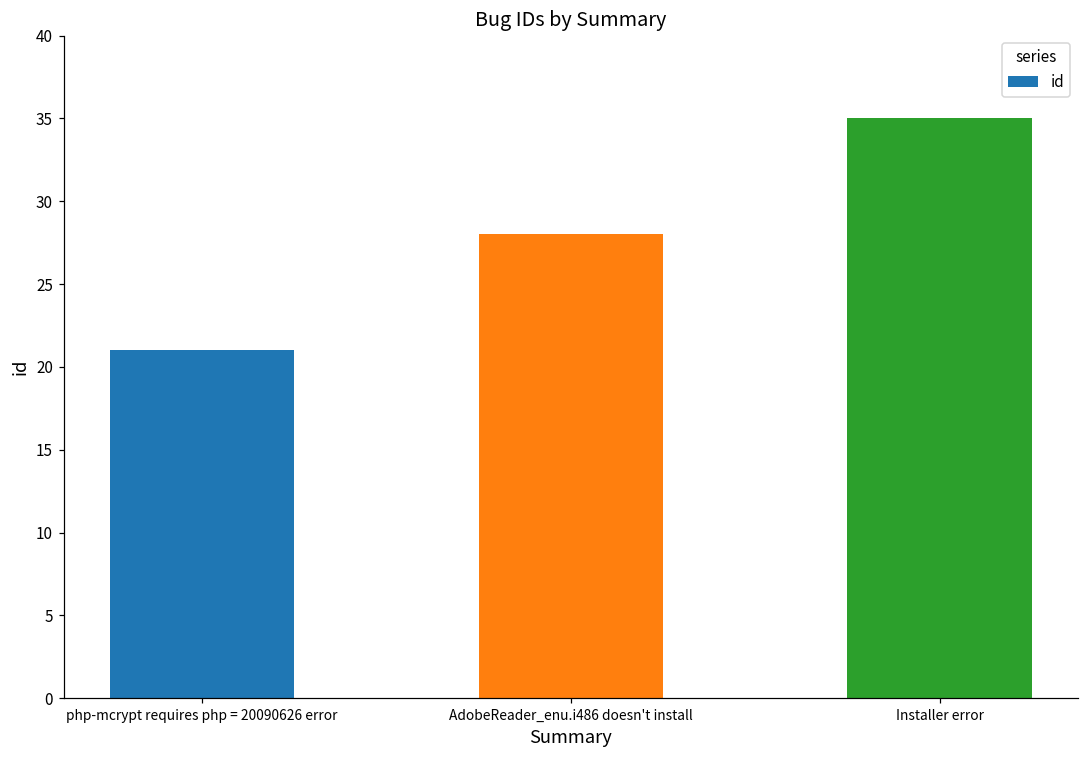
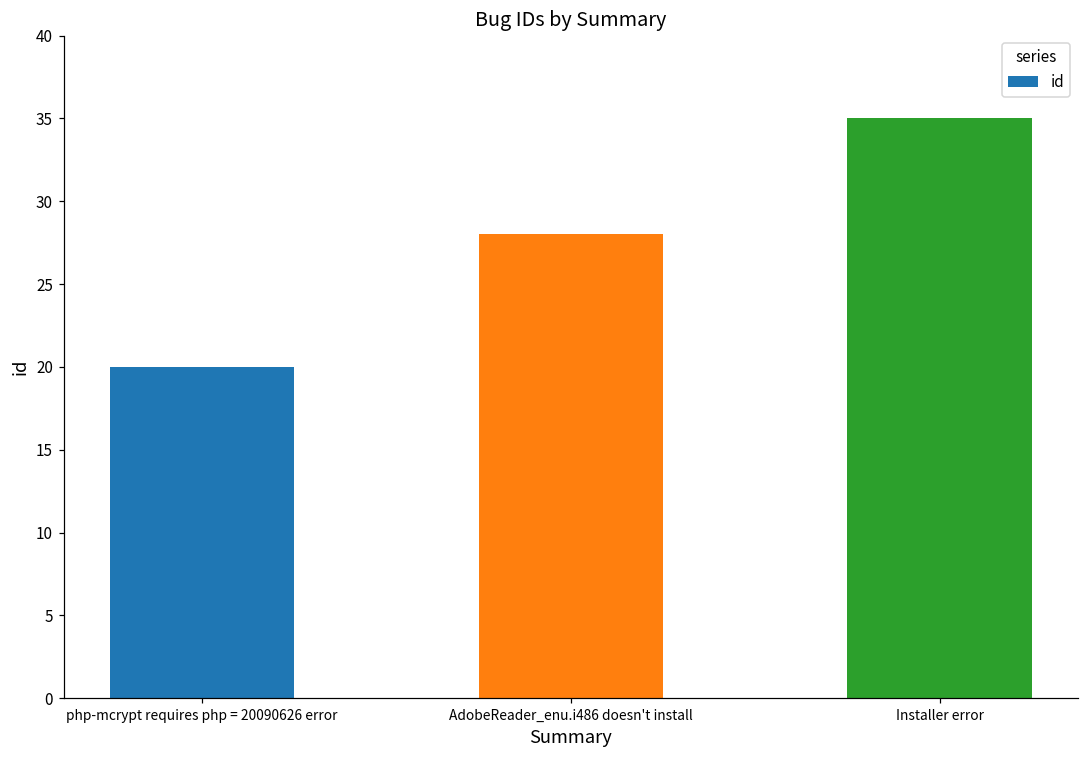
  {
-   "php-mcrypt requires php = 20090626 error": 21,
+   "php-mcrypt requires php = 20090626 error": 20,
    "AdobeReader_enu.i486 doesn't install": 28,
    "Installer error": 35
  }
